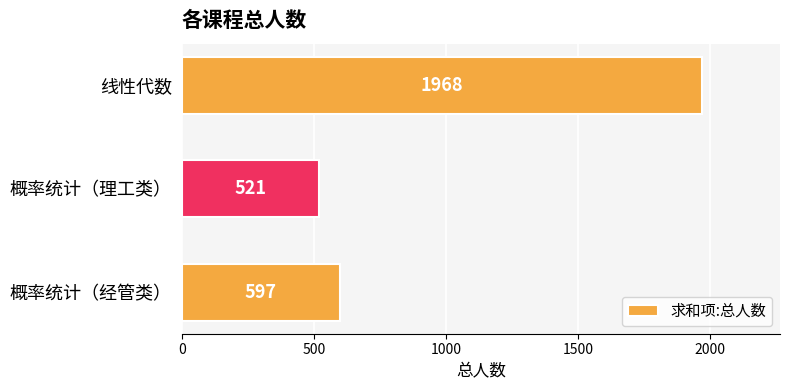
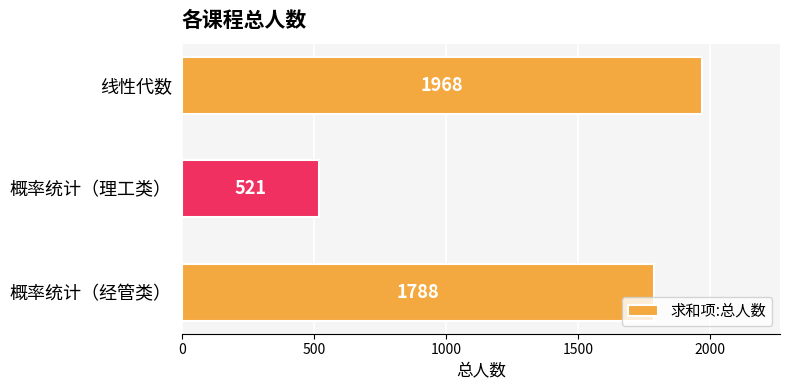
  {
    "线性代数": 1968,
    "概率统计（理工类）": 521,
-   "概率统计（经管类）": 597
+   "概率统计（经管类）": 1788
  }
